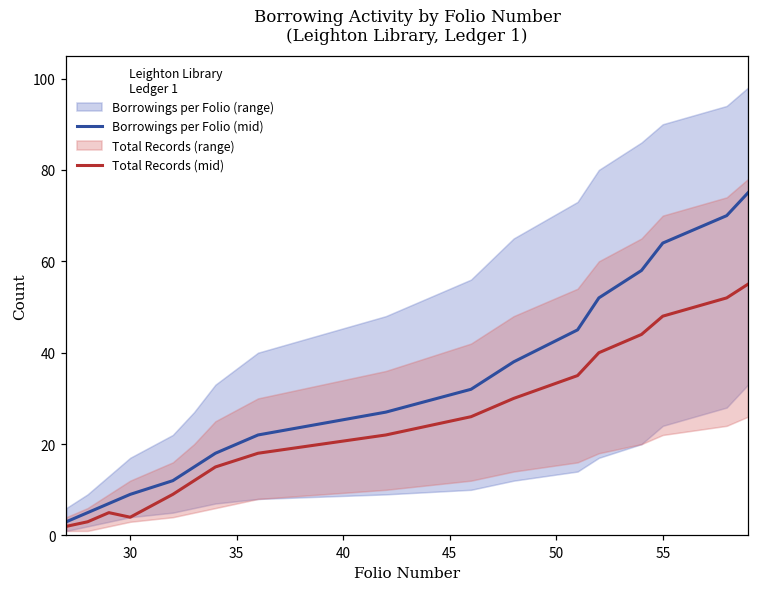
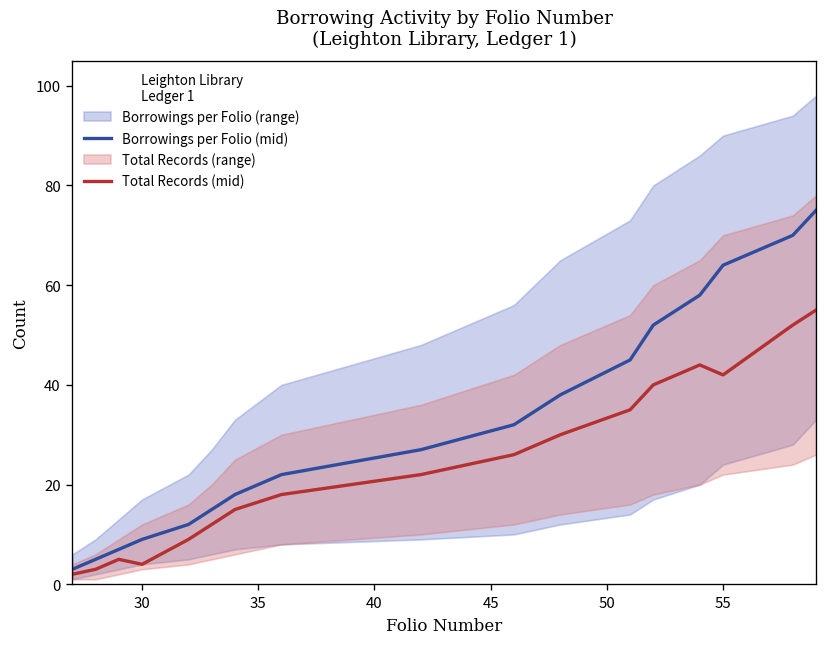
  {
    "Borrowings per Folio (mid)": {
      "30": 9,
      "55": 64
    },
    "Total Records (mid)": {
      "30": 4,
-     "55": 48
+     "55": 42
    }
  }
